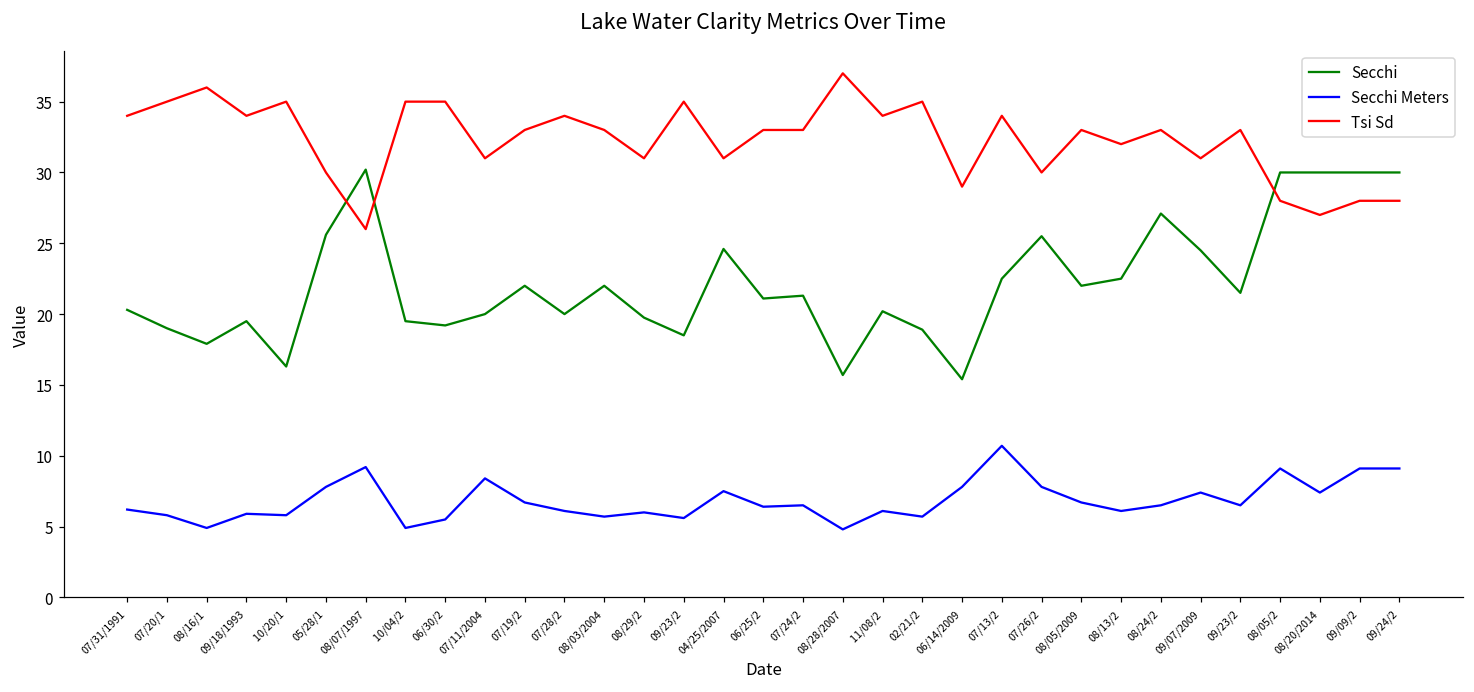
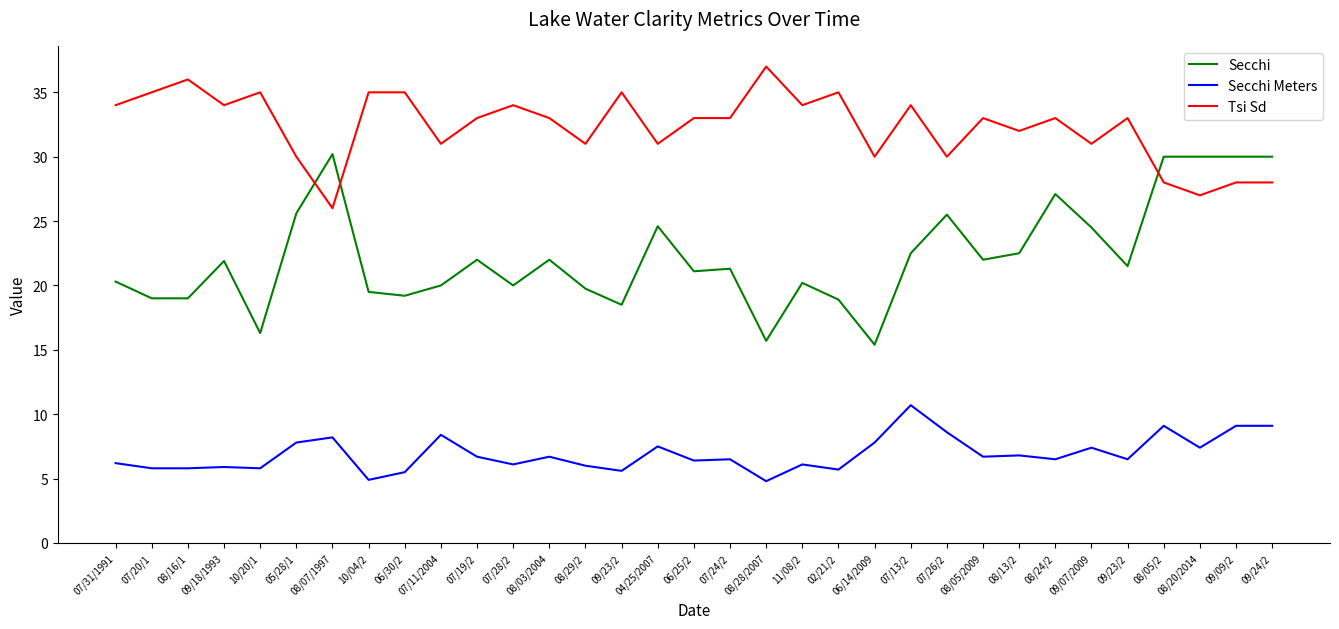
  {
    "Secchi": {
      "07/31/1991": 20.3,
      "07/20/1": 19.0,
-     "08/16/1": 17.9,
-     "09/18/1993": 19.5,
+     "08/16/1": 19.0,
+     "09/18/1993": 21.9,
      "10/20/1": 16.3,
      "05/28/1": 25.6,
      "08/07/1997": 30.2,
      "10/04/2": 19.5,
      "06/30/2": 19.2,
      "07/11/2004": 20.0,
      "07/19/2": 22.0,
      "07/28/2": 20.0,
      "08/03/2004": 22.0,
      "08/29/2": 19.8,
      "04/25/2007": 24.6,
      "06/25/2": 21.1,
      "07/24/2": 21.3,
      "08/28/2007": 15.7,
      "11/08/2": 20.2,
      "02/21/2": 18.9,
      "06/14/2009": 15.4,
      "07/13/2": 22.5,
      "07/26/2": 25.5,
      "08/05/2009": 22.0,
      "08/13/2": 22.5,
      "08/24/2": 27.1,
      "09/07/2009": 24.5,
      "08/05/2": 30.0,
      "08/20/2014": 30.0,
      "09/09/2": 30.0,
      "09/24/2": 30.0
    },
    "Secchi Meters": {
      "07/31/1991": 6.2,
      "07/20/1": 5.8,
-     "08/16/1": 4.9,
+     "08/16/1": 5.8,
      "09/18/1993": 5.9,
      "10/20/1": 5.8,
      "05/28/1": 7.8,
-     "08/07/1997": 9.2,
+     "08/07/1997": 8.2,
      "10/04/2": 4.9,
      "06/30/2": 5.5,
      "07/11/2004": 8.4,
      "07/19/2": 6.7,
      "07/28/2": 6.1,
-     "08/03/2004": 5.7,
+     "08/03/2004": 6.7,
      "08/29/2": 6.0,
      "04/25/2007": 7.5,
      "06/25/2": 6.4,
      "07/24/2": 6.5,
      "08/28/2007": 4.8,
      "11/08/2": 6.1,
      "02/21/2": 5.7,
      "06/14/2009": 7.8,
      "07/13/2": 10.7,
-     "07/26/2": 7.8,
+     "07/26/2": 8.6,
      "08/05/2009": 6.7,
-     "08/13/2": 6.1,
+     "08/13/2": 6.8,
      "08/24/2": 6.5,
      "09/07/2009": 7.4,
      "08/05/2": 9.1,
      "08/20/2014": 7.4,
      "09/09/2": 9.1,
      "09/24/2": 9.1
    },
    "Tsi Sd": {
      "07/31/1991": 34,
      "07/20/1": 35,
      "08/16/1": 36,
      "09/18/1993": 34,
      "10/20/1": 35,
      "05/28/1": 30,
      "08/07/1997": 26,
      "10/04/2": 35,
      "06/30/2": 35,
      "07/11/2004": 31,
      "07/19/2": 33,
      "07/28/2": 34,
      "08/03/2004": 33,
      "08/29/2": 31,
      "04/25/2007": 31,
      "06/25/2": 33,
      "07/24/2": 33,
      "08/28/2007": 37,
      "11/08/2": 34,
      "02/21/2": 35,
-     "06/14/2009": 29,
+     "06/14/2009": 30,
      "07/13/2": 34,
      "07/26/2": 30,
      "08/05/2009": 33,
      "08/13/2": 32,
      "08/24/2": 33,
      "09/07/2009": 31,
      "08/05/2": 28,
      "08/20/2014": 27,
      "09/09/2": 28,
      "09/24/2": 28
    }
  }
